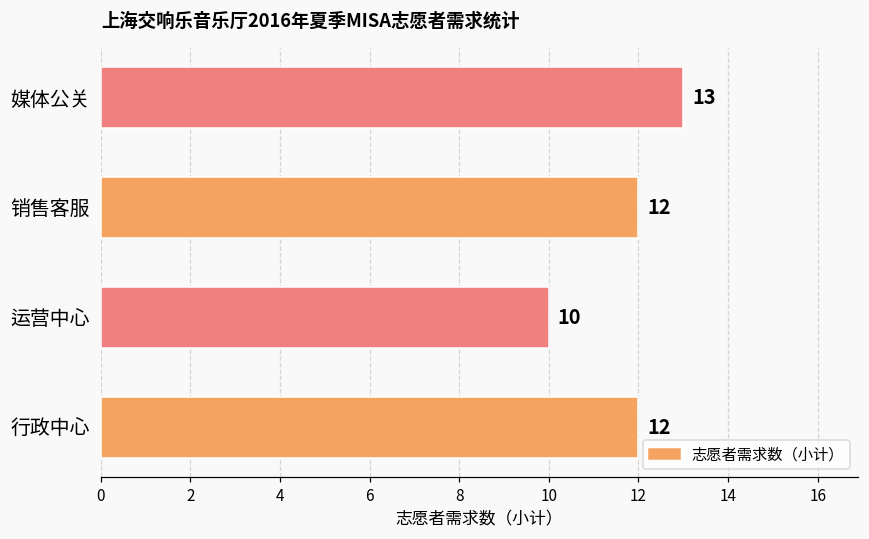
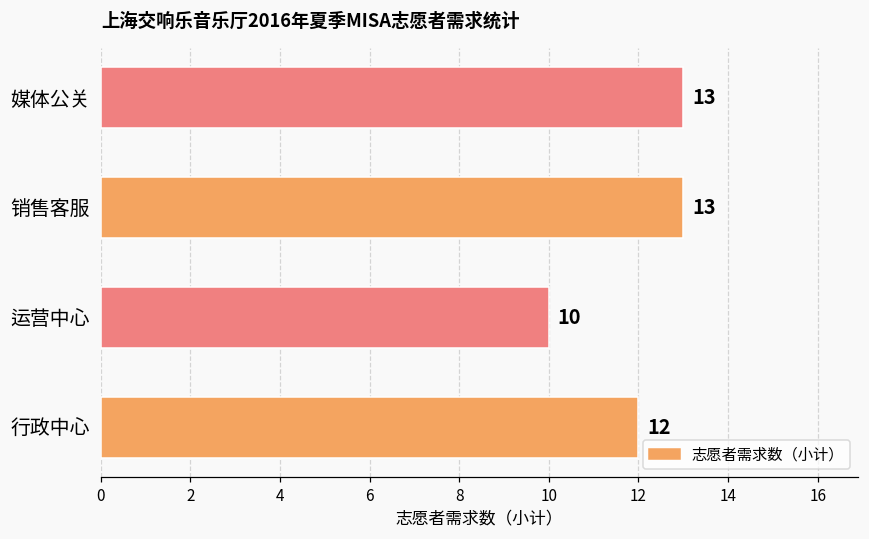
  {
    "媒体公关": 13,
-   "销售客服": 12,
+   "销售客服": 13,
    "运营中心": 10,
    "行政中心": 12
  }
